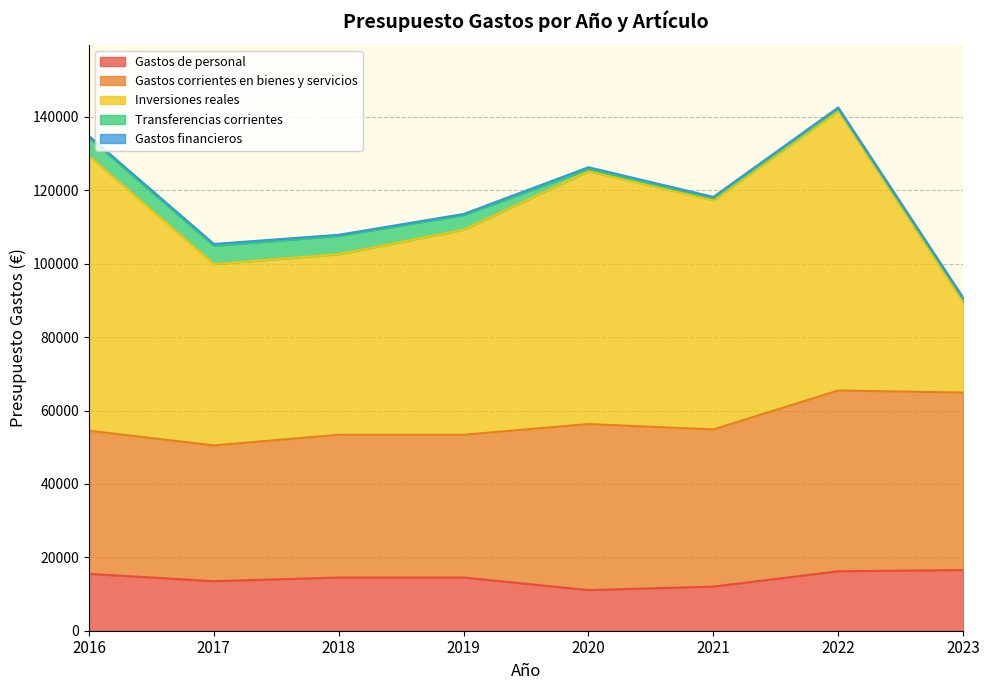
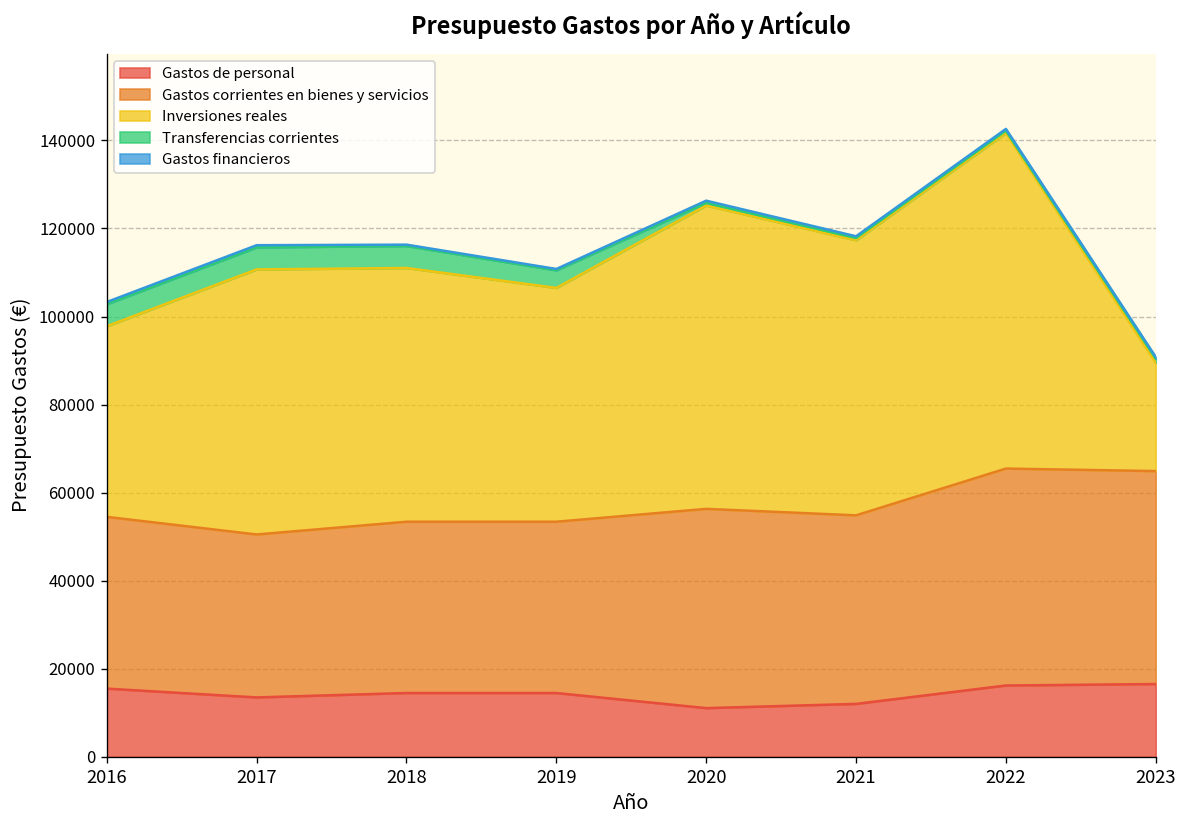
  {
    "Inversiones reales": {
-     "2016": 75000,
-     "2017": 49000,
-     "2018": 49000,
-     "2019": 56000,
+     "2016": 43000,
+     "2017": 60000,
+     "2018": 58000,
+     "2019": 53000,
      "2023": 25000
    }
  }
